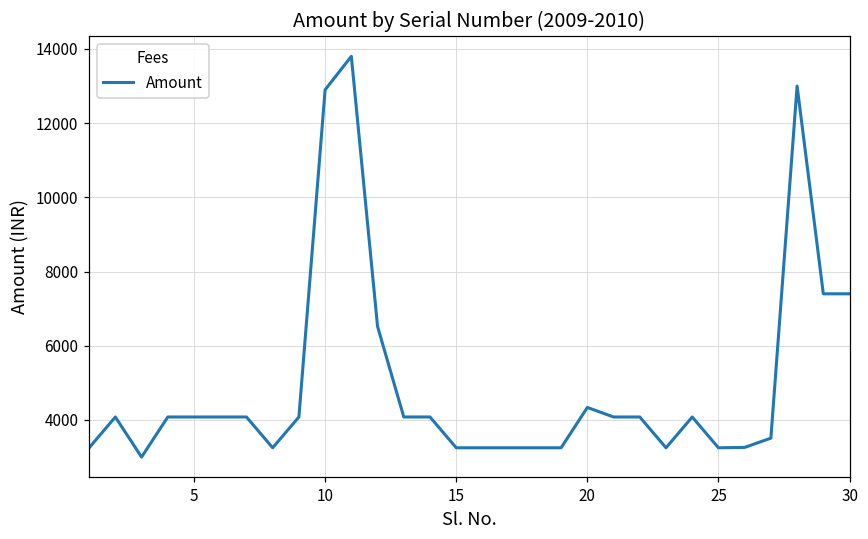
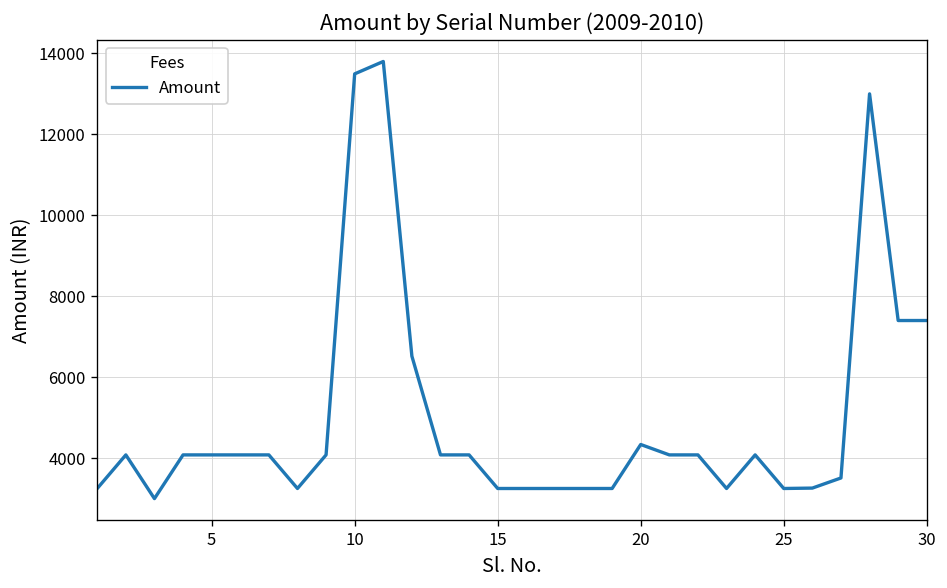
  {
    "5": 4100,
-   "10": 12900,
+   "10": 13500,
    "15": 3300,
    "20": 4300,
    "25": 3300,
    "30": 7400
  }
